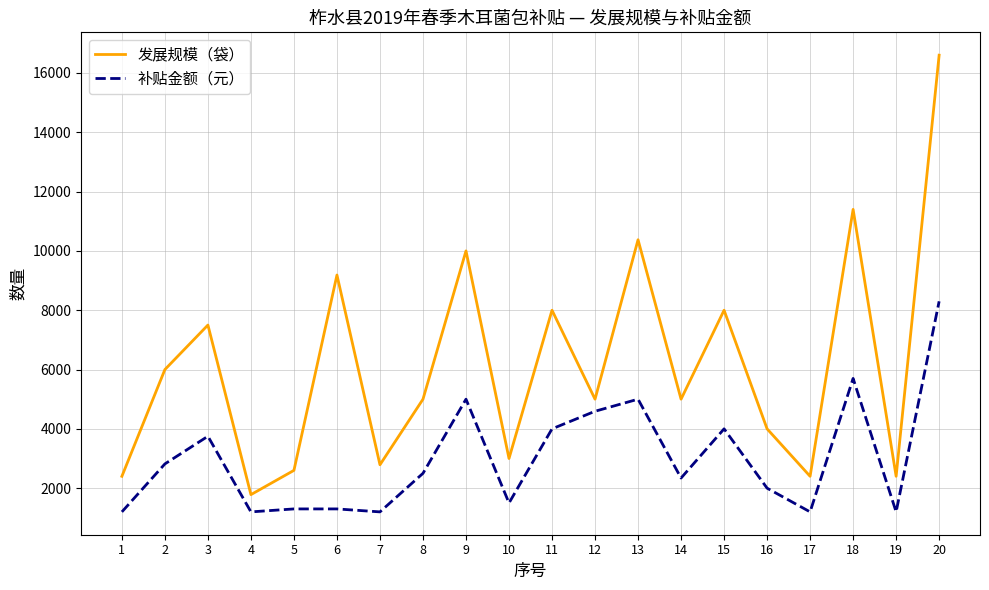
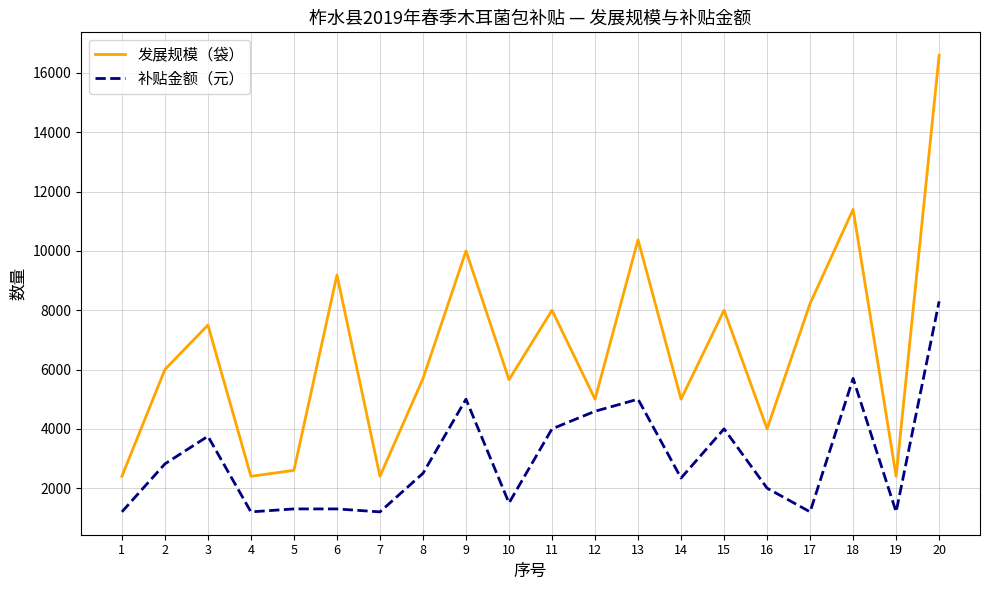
  {
    "发展规模（袋）": {
      "1": 2400,
      "2": 6000,
      "3": 7500,
-     "4": 1800,
+     "4": 2400,
      "5": 2600,
      "6": 9200,
-     "7": 2800,
-     "8": 5000,
+     "7": 2400,
+     "8": 5700,
      "9": 10000,
-     "10": 3000,
+     "10": 5700,
      "11": 8000,
      "12": 5000,
      "13": 10400,
      "14": 5000,
      "15": 8000,
      "16": 4000,
-     "17": 2400,
+     "17": 8200,
      "18": 11400,
      "19": 2400,
      "20": 16600
    },
    "补贴金额（元）": {
      "1": 1200,
      "2": 2800,
      "3": 3800,
      "4": 1200,
      "5": 1300,
      "6": 1300,
      "7": 1200,
      "8": 2500,
      "9": 5000,
      "10": 1500,
      "11": 4000,
      "12": 4600,
      "13": 5000,
      "14": 2300,
      "15": 4000,
      "16": 2000,
      "17": 1200,
      "18": 5700,
      "19": 1200,
      "20": 8300
    }
  }
